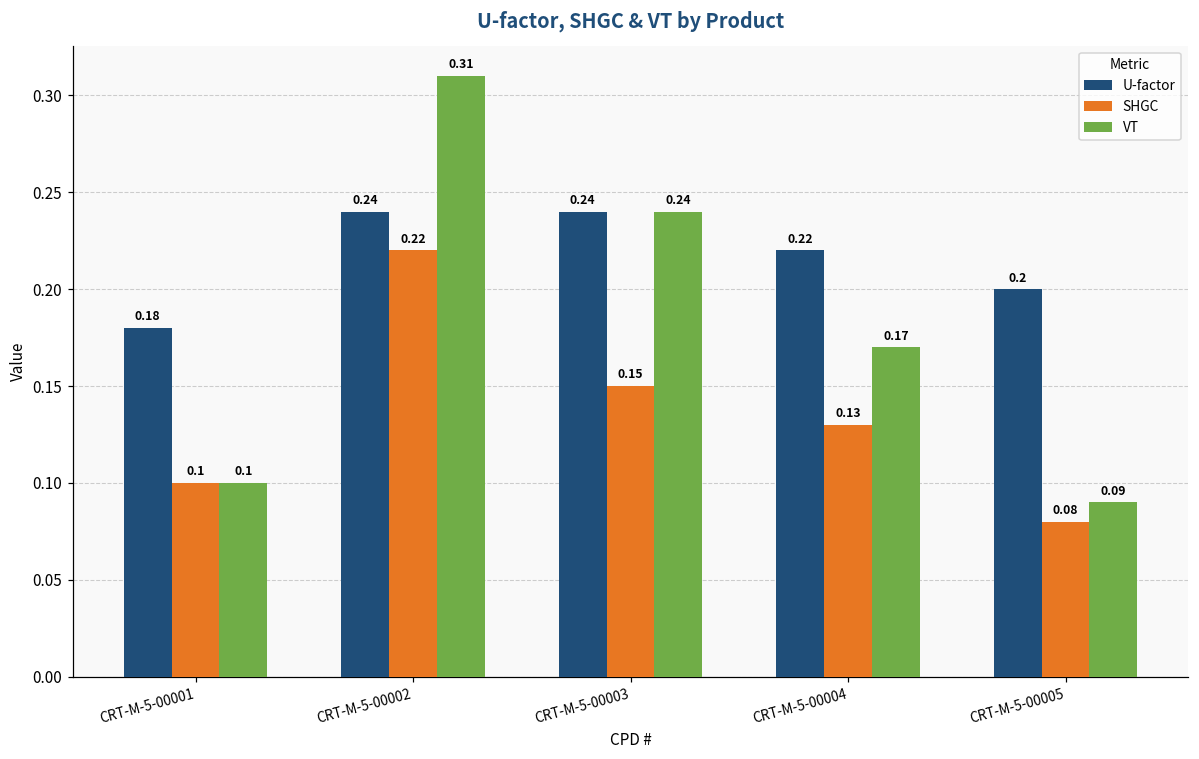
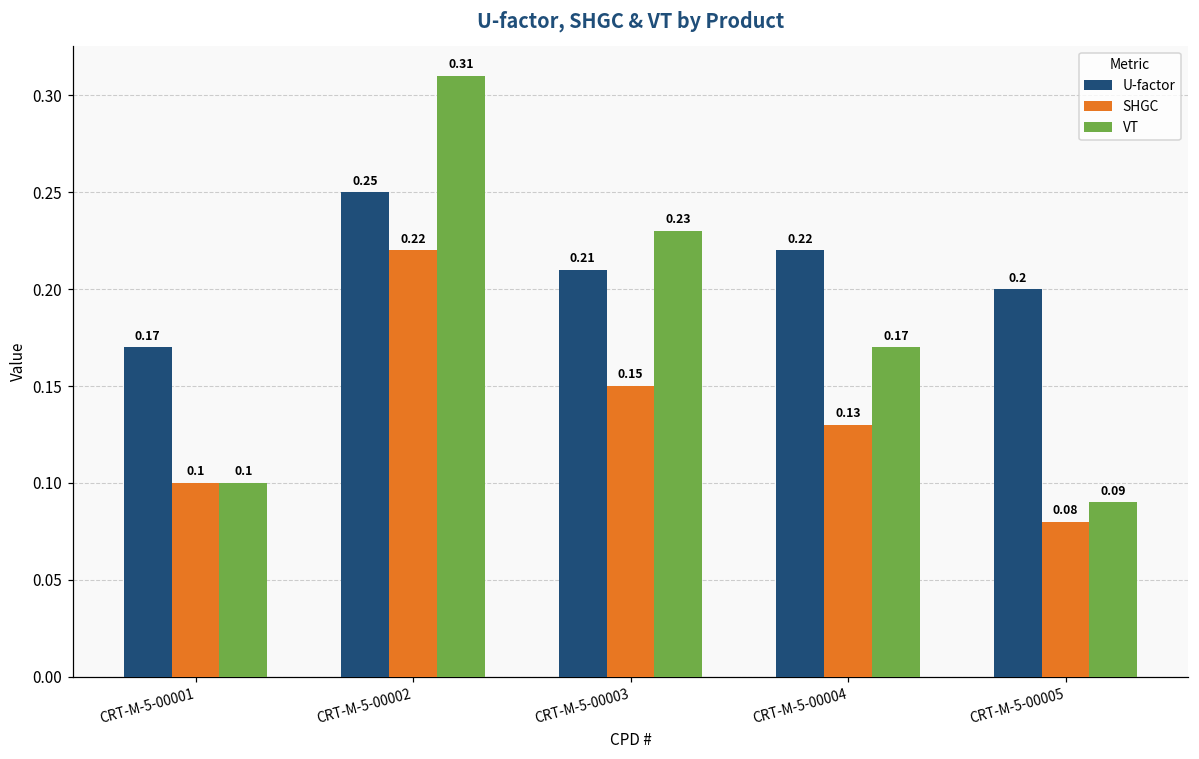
  {
    "U-factor": {
-     "CRT-M-5-00001": 0.18,
-     "CRT-M-5-00002": 0.24,
-     "CRT-M-5-00003": 0.24,
+     "CRT-M-5-00001": 0.17,
+     "CRT-M-5-00002": 0.25,
+     "CRT-M-5-00003": 0.21,
      "CRT-M-5-00004": 0.22,
      "CRT-M-5-00005": 0.2
    },
    "SHGC": {
      "CRT-M-5-00001": 0.1,
      "CRT-M-5-00002": 0.22,
      "CRT-M-5-00003": 0.15,
      "CRT-M-5-00004": 0.13,
      "CRT-M-5-00005": 0.08
    },
    "VT": {
      "CRT-M-5-00001": 0.1,
      "CRT-M-5-00002": 0.31,
-     "CRT-M-5-00003": 0.24,
+     "CRT-M-5-00003": 0.23,
      "CRT-M-5-00004": 0.17,
      "CRT-M-5-00005": 0.09
    }
  }
